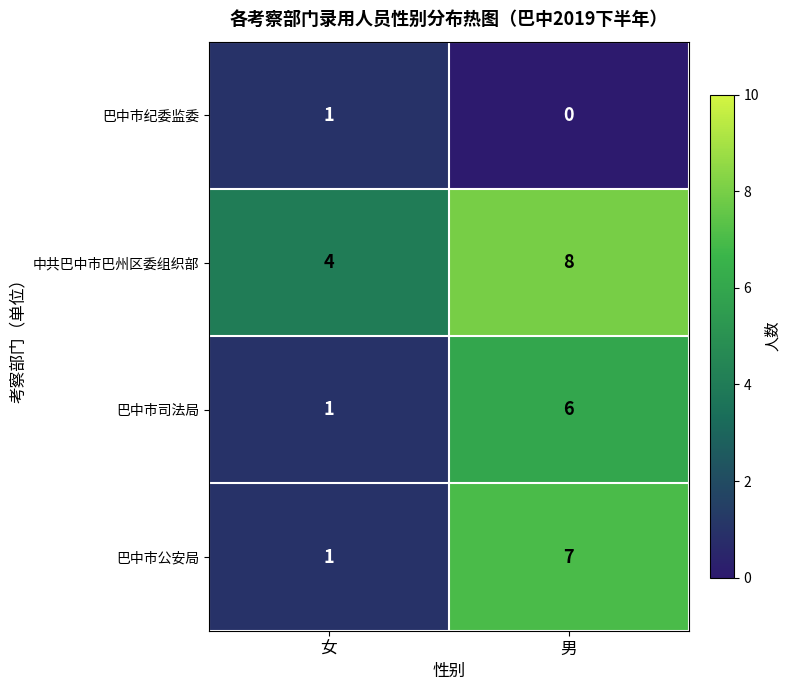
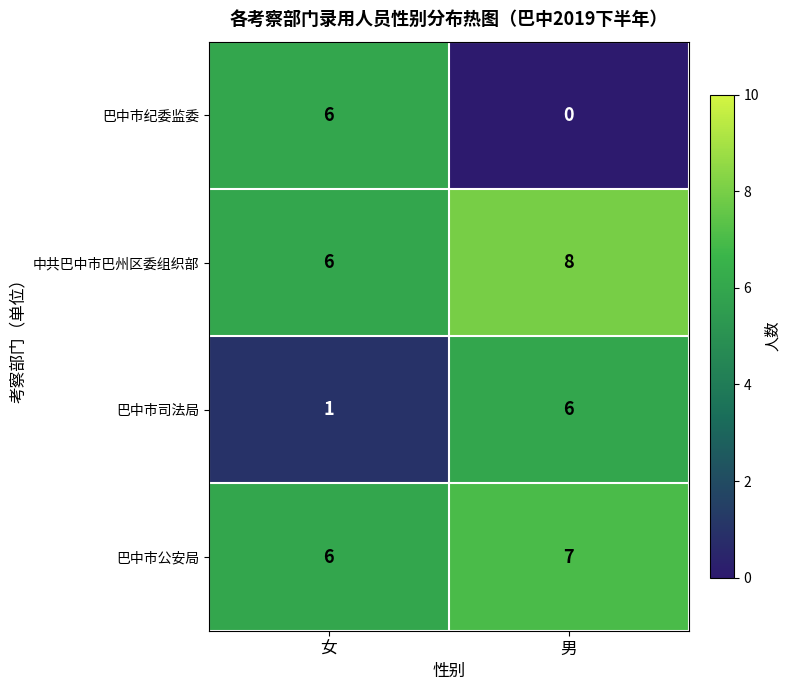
  {
    "巴中市纪委监委": {
-     "女": 1,
+     "女": 6,
      "男": 0
    },
    "中共巴中市巴州区委组织部": {
-     "女": 4,
+     "女": 6,
      "男": 8
    },
    "巴中市司法局": {
      "女": 1,
      "男": 6
    },
    "巴中市公安局": {
-     "女": 1,
+     "女": 6,
      "男": 7
    }
  }
